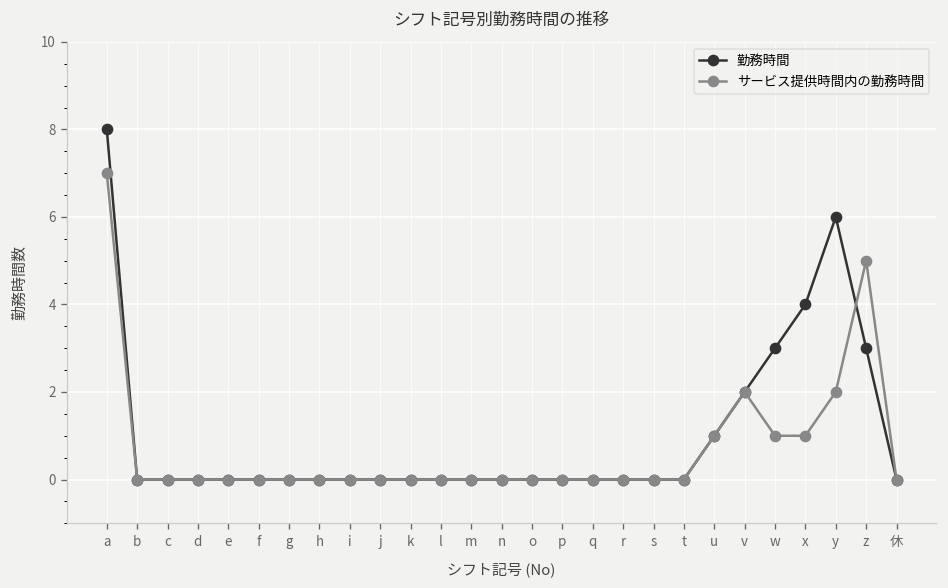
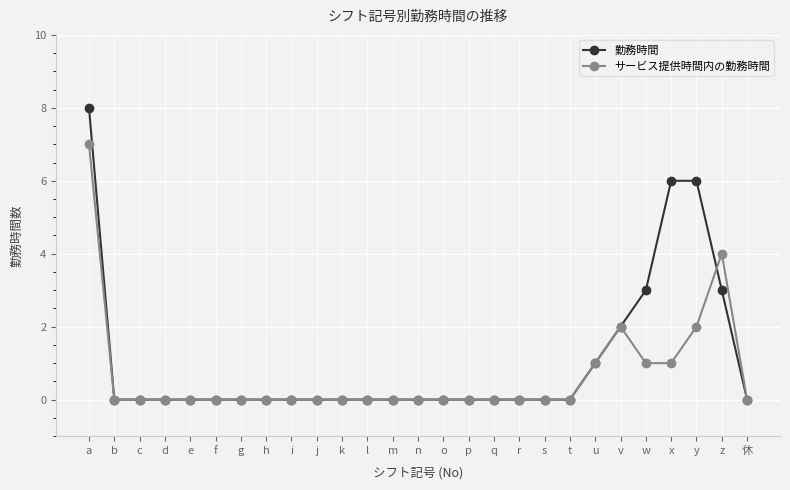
  {
    "勤務時間": {
      "a": 8,
      "w": 3,
-     "x": 4,
+     "x": 6,
      "y": 6,
      "z": 3
    },
    "サービス提供時間内の勤務時間": {
      "a": 7,
      "w": 1,
      "x": 1,
      "y": 2,
-     "z": 5
+     "z": 4
    }
  }
